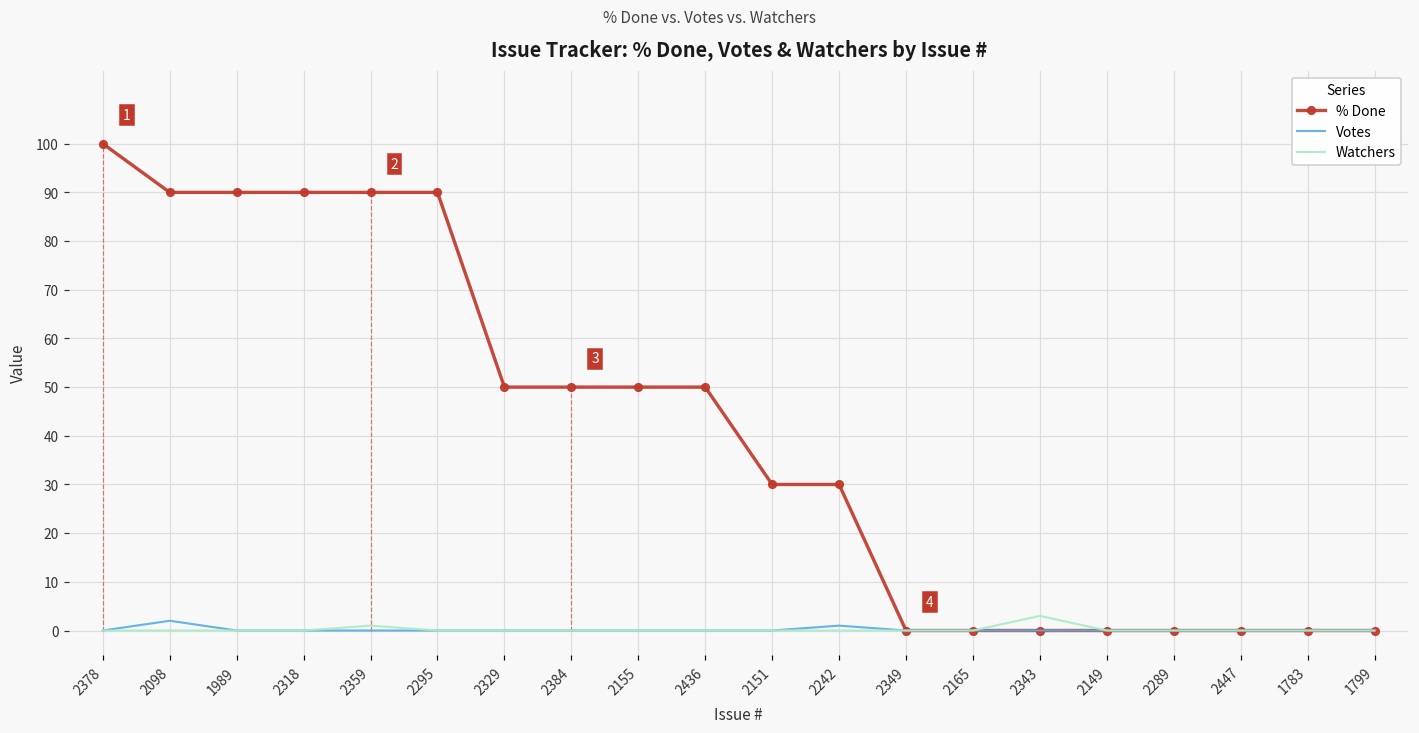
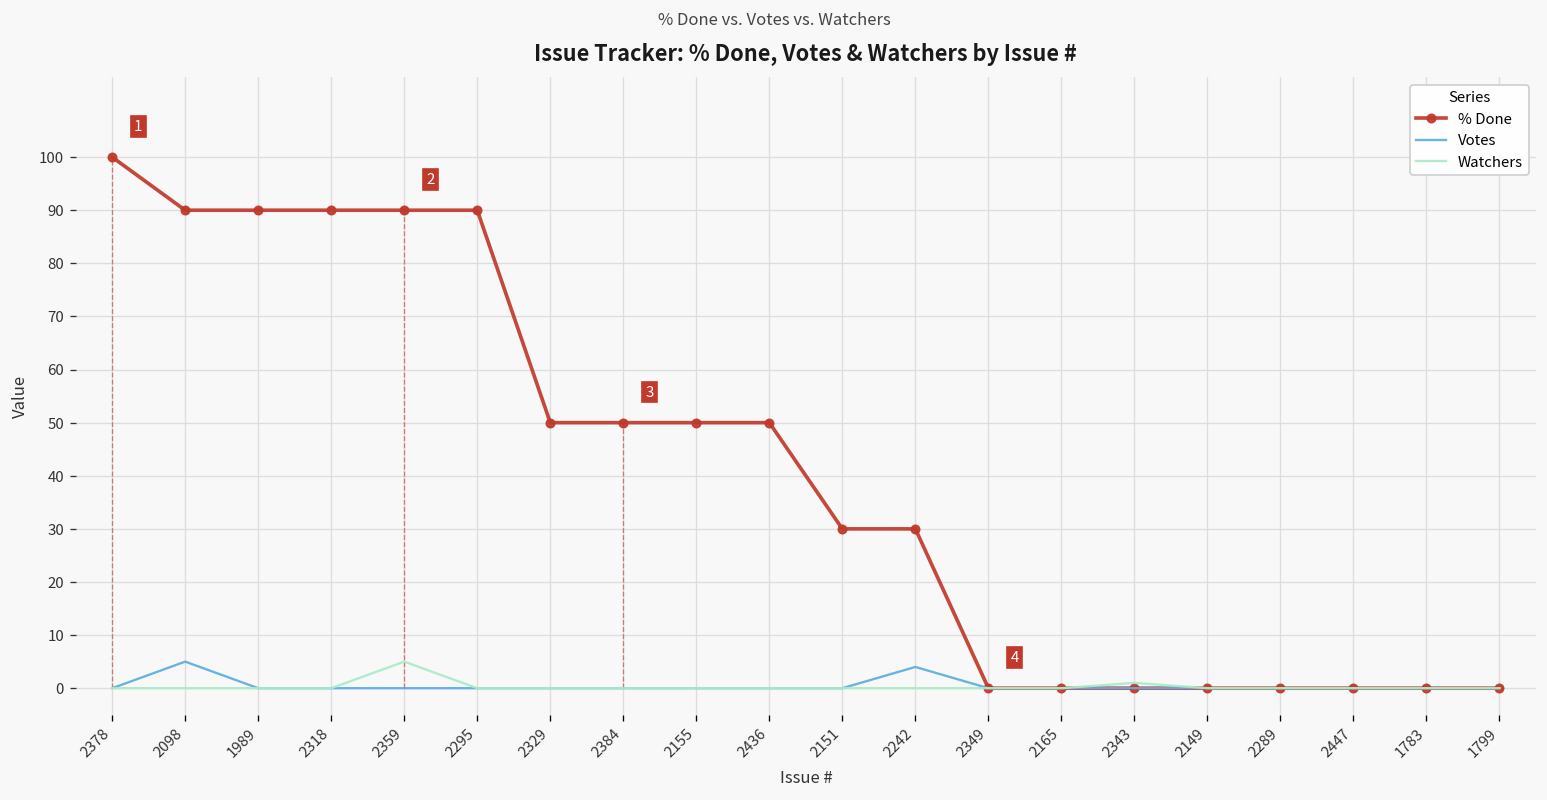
  {
    "Votes": {
-     "2098": 2,
-     "2242": 1
+     "2098": 5,
+     "2242": 4
    },
    "Watchers": {
      "2098": 0,
-     "2359": 1,
+     "2359": 5,
      "2242": 0,
-     "2343": 3
+     "2343": 1
    }
  }
